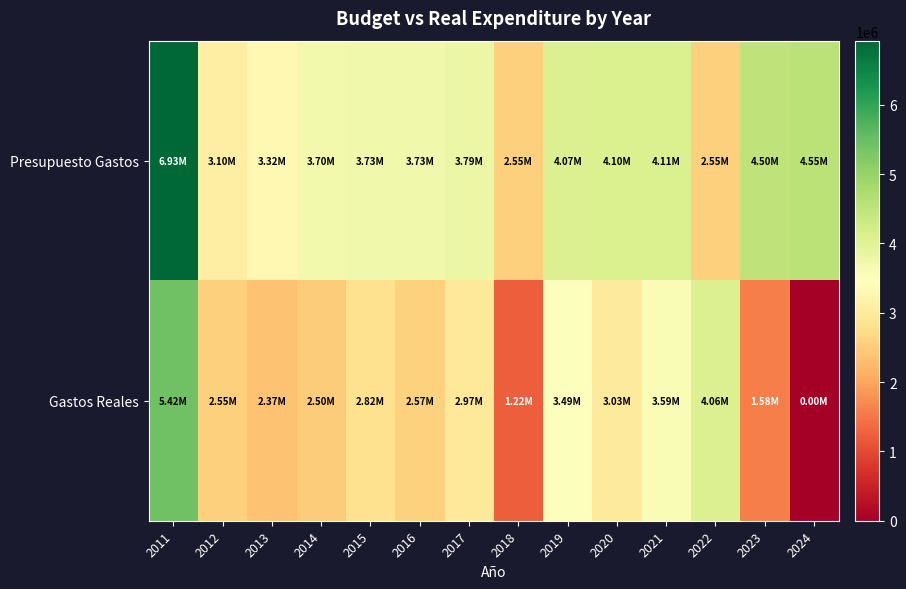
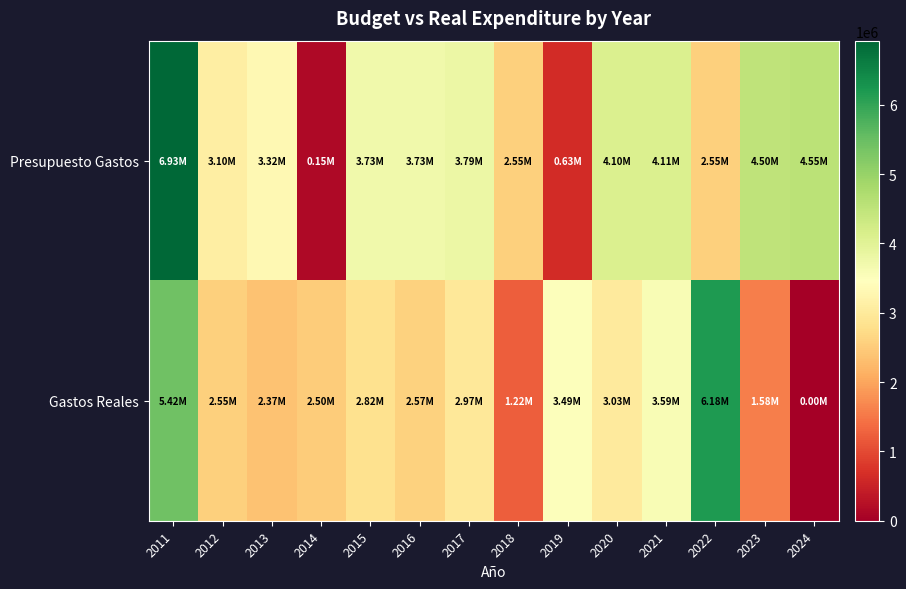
  {
    "Presupuesto Gastos": {
      "2011": "6.93M",
      "2012": "3.10M",
      "2013": "3.32M",
-     "2014": "3.70M",
+     "2014": "0.15M",
      "2015": "3.73M",
      "2016": "3.73M",
      "2017": "3.79M",
      "2018": "2.55M",
-     "2019": "4.07M",
+     "2019": "0.63M",
      "2020": "4.10M",
      "2021": "4.11M",
      "2022": "2.55M",
      "2023": "4.50M",
      "2024": "4.55M"
    },
    "Gastos Reales": {
      "2011": "5.42M",
      "2012": "2.55M",
      "2013": "2.37M",
      "2014": "2.50M",
      "2015": "2.82M",
      "2016": "2.57M",
      "2017": "2.97M",
      "2018": "1.22M",
      "2019": "3.49M",
      "2020": "3.03M",
      "2021": "3.59M",
-     "2022": "4.06M",
+     "2022": "6.18M",
      "2023": "1.58M",
      "2024": "0.00M"
    }
  }
